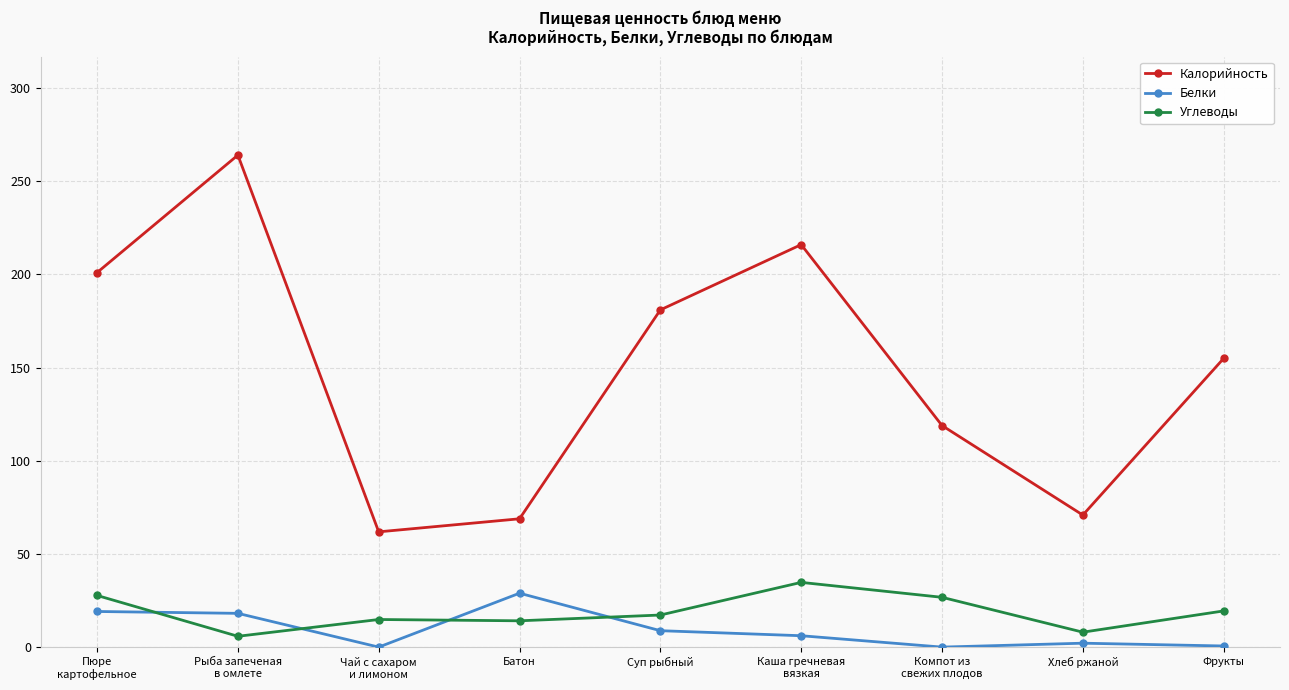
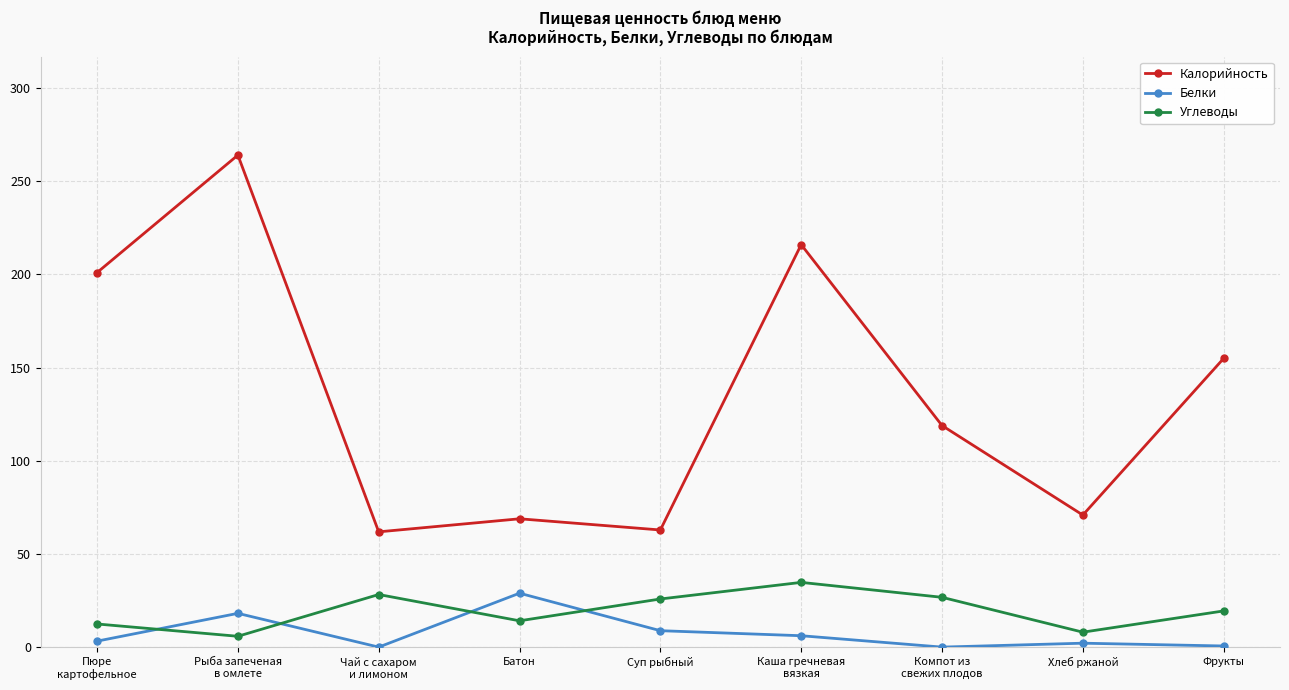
  {
    "Калорийность": {
      "Пюре картофельное": 201,
      "Рыба запеченая в омлете": 264,
      "Чай с сахаром и лимоном": 62,
      "Батон": 69,
-     "Суп рыбный": 181,
+     "Суп рыбный": 63,
      "Каша гречневая вязкая": 216,
      "Компот из свежих плодов": 119,
      "Хлеб ржаной": 71,
      "Фрукты": 155
    },
    "Белки": {
-     "Пюре картофельное": 19,
+     "Пюре картофельное": 3,
      "Рыба запеченая в омлете": 18,
      "Чай с сахаром и лимоном": 0,
      "Батон": 29,
      "Суп рыбный": 9,
      "Каша гречневая вязкая": 6,
      "Компот из свежих плодов": 0,
      "Хлеб ржаной": 2,
      "Фрукты": 1
    },
    "Углеводы": {
-     "Пюре картофельное": 28,
+     "Пюре картофельное": 13,
      "Рыба запеченая в омлете": 6,
-     "Чай с сахаром и лимоном": 15,
+     "Чай с сахаром и лимоном": 28,
      "Батон": 14,
-     "Суп рыбный": 17,
+     "Суп рыбный": 26,
      "Каша гречневая вязкая": 35,
      "Компот из свежих плодов": 27,
      "Хлеб ржаной": 8,
      "Фрукты": 20
    }
  }
